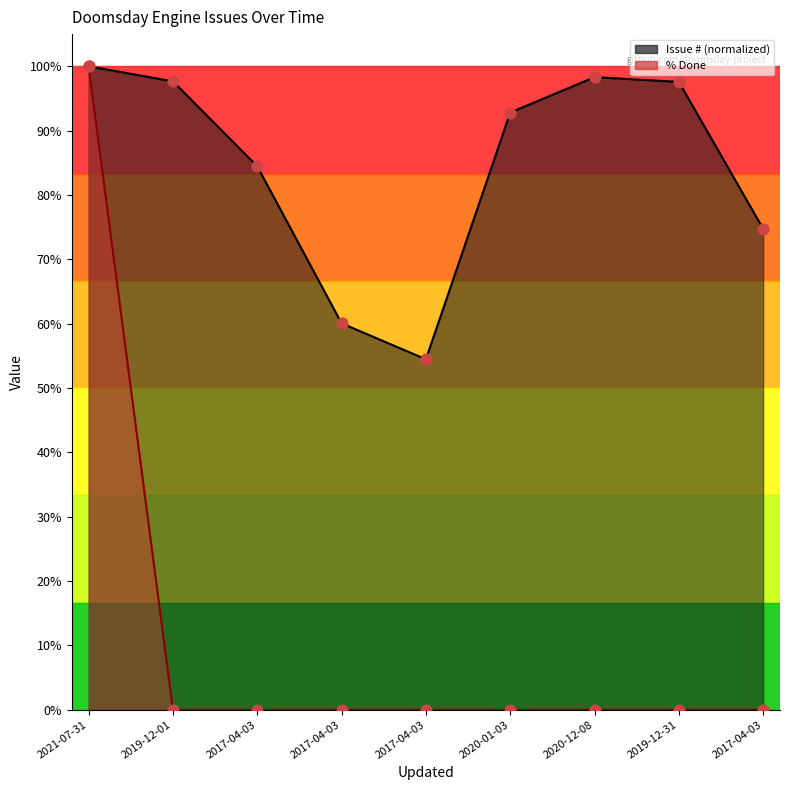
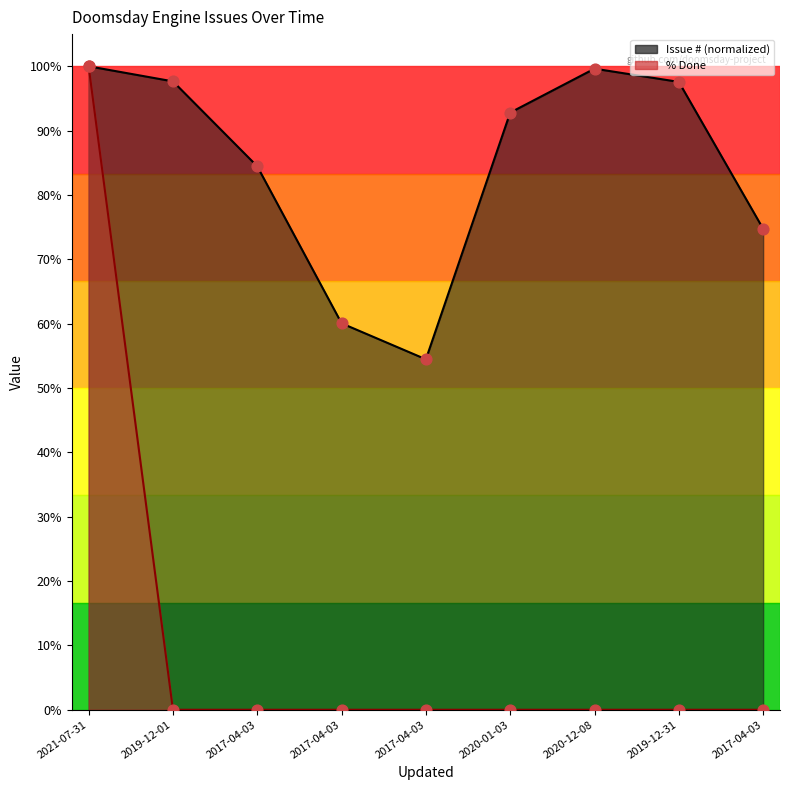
  {
    "Issue # (normalized)": {
      "2019-12-01": "98%",
      "2020-01-03": "93%",
-     "2020-12-08": "98%",
+     "2020-12-08": "100%",
      "2019-12-31": "98%"
    },
    "% Done": {
      "2019-12-01": "0%",
      "2020-01-03": "0%",
      "2020-12-08": "0%",
      "2019-12-31": "0%"
    }
  }
